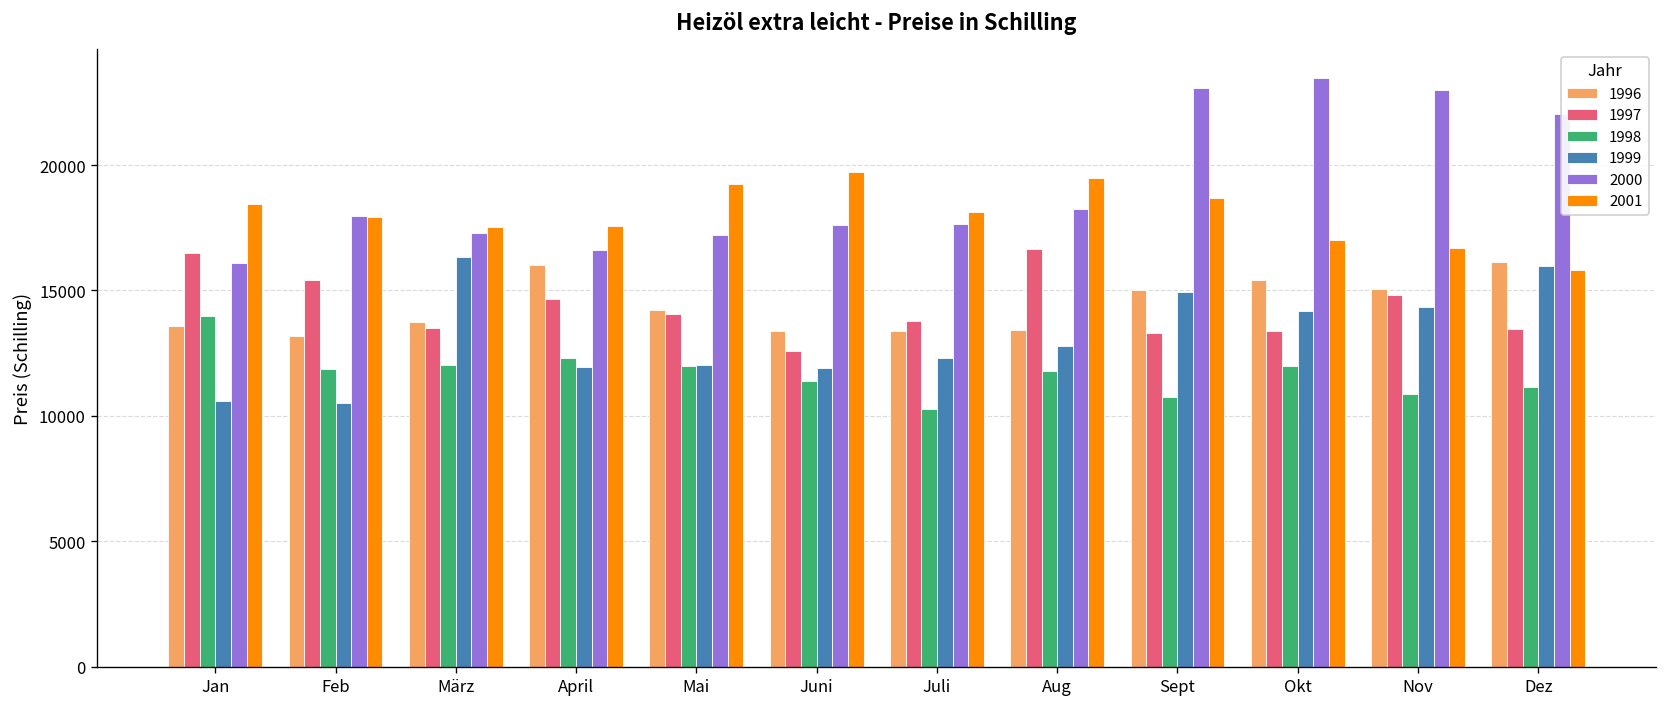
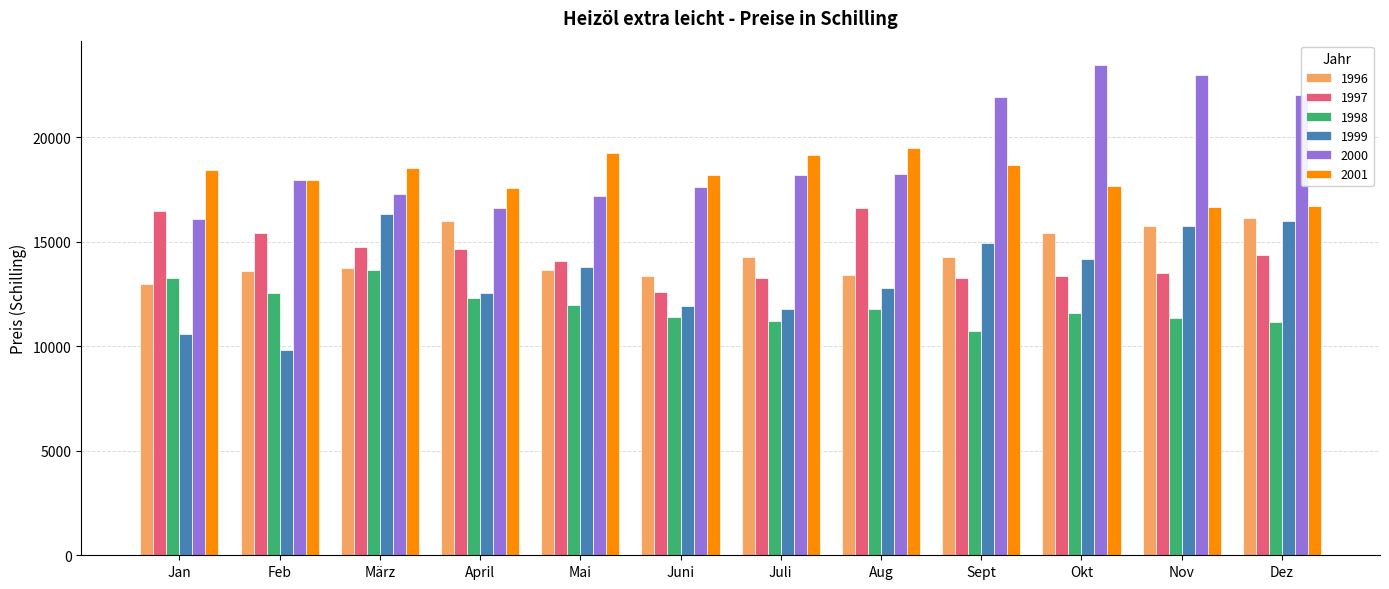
  {
    "1996": {
-     "Jan": 13600,
-     "Feb": 13200,
+     "Jan": 13000,
+     "Feb": 13600,
      "März": 13800,
      "April": 16000,
-     "Mai": 14200,
+     "Mai": 13700,
      "Juni": 13400,
-     "Juli": 13400,
+     "Juli": 14300,
      "Aug": 13400,
-     "Sept": 15000,
+     "Sept": 14300,
      "Okt": 15400,
-     "Nov": 15100,
+     "Nov": 15800,
      "Dez": 16100
    },
    "1997": {
      "Jan": 16500,
      "Feb": 15400,
-     "März": 13500,
+     "März": 14700,
      "April": 14700,
      "Mai": 14100,
      "Juni": 12600,
-     "Juli": 13800,
+     "Juli": 13300,
      "Aug": 16600,
      "Sept": 13300,
      "Okt": 13400,
-     "Nov": 14800,
-     "Dez": 13500
+     "Nov": 13500,
+     "Dez": 14400
    },
    "1998": {
-     "Jan": 14000,
-     "Feb": 11900,
-     "März": 12000,
+     "Jan": 13300,
+     "Feb": 12600,
+     "März": 13700,
      "April": 12300,
      "Mai": 12000,
      "Juni": 11400,
-     "Juli": 10300,
+     "Juli": 11200,
      "Aug": 11800,
      "Sept": 10700,
-     "Okt": 12000,
-     "Nov": 10900,
+     "Okt": 11600,
+     "Nov": 11400,
      "Dez": 11200
    },
    "1999": {
      "Jan": 10600,
-     "Feb": 10500,
+     "Feb": 9800,
      "März": 16300,
-     "April": 12000,
-     "Mai": 12000,
+     "April": 12600,
+     "Mai": 13800,
      "Juni": 11900,
-     "Juli": 12300,
+     "Juli": 11800,
      "Aug": 12800,
      "Sept": 14900,
      "Okt": 14200,
-     "Nov": 14300,
+     "Nov": 15700,
      "Dez": 16000
    },
    "2000": {
      "Jan": 16100,
      "Feb": 18000,
      "März": 17300,
      "April": 16600,
      "Mai": 17200,
      "Juni": 17600,
-     "Juli": 17600,
+     "Juli": 18200,
      "Aug": 18200,
-     "Sept": 23100,
+     "Sept": 22000,
      "Okt": 23500,
      "Nov": 23000
    },
    "2001": {
      "Jan": 18400,
      "Feb": 17900,
-     "März": 17500,
+     "März": 18500,
      "April": 17600,
      "Mai": 19300,
-     "Juni": 19700,
-     "Juli": 18100,
+     "Juni": 18200,
+     "Juli": 19100,
      "Aug": 19500,
      "Sept": 18700,
-     "Okt": 17000,
+     "Okt": 17700,
      "Nov": 16700,
-     "Dez": 15800
+     "Dez": 16700
    }
  }
